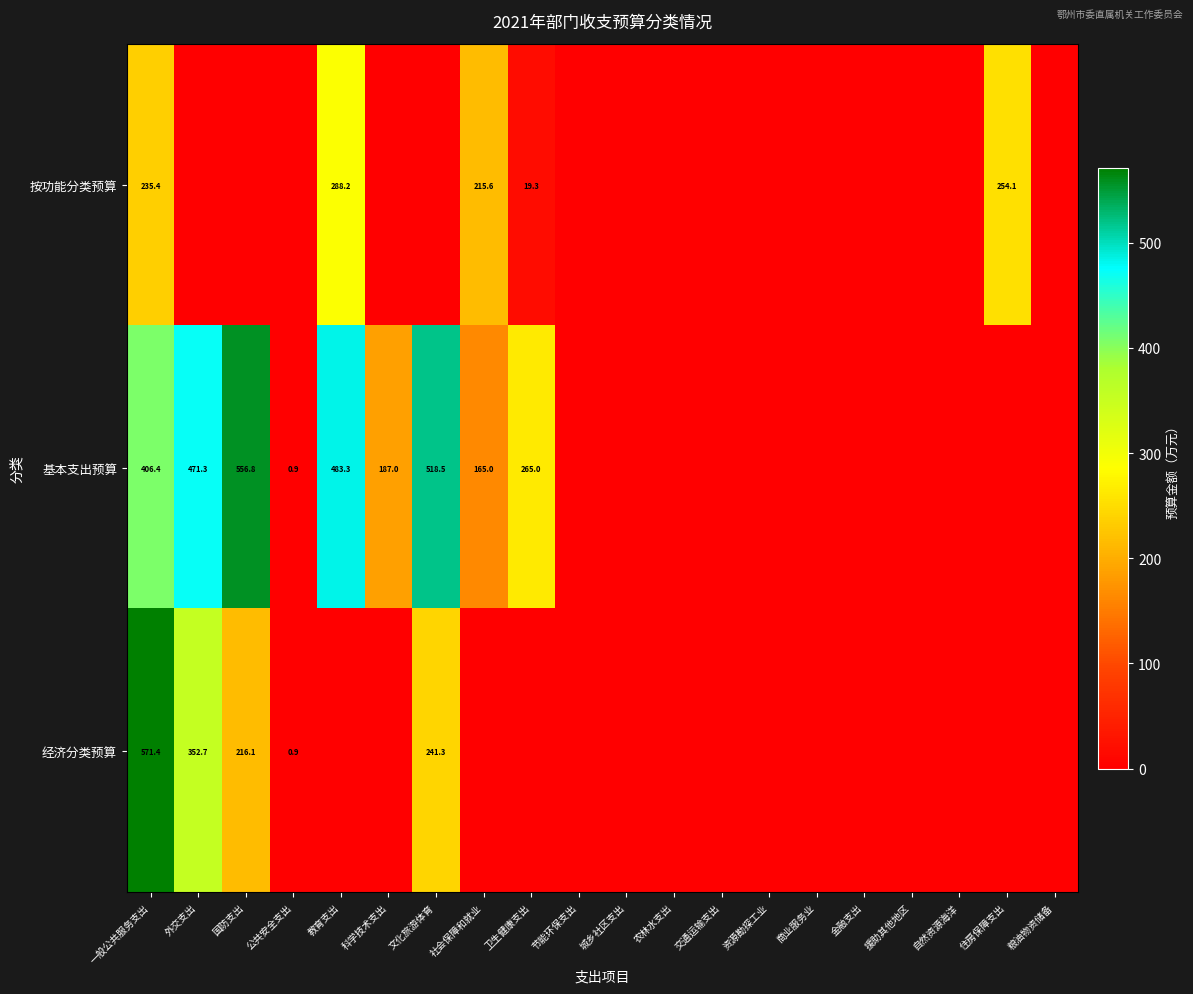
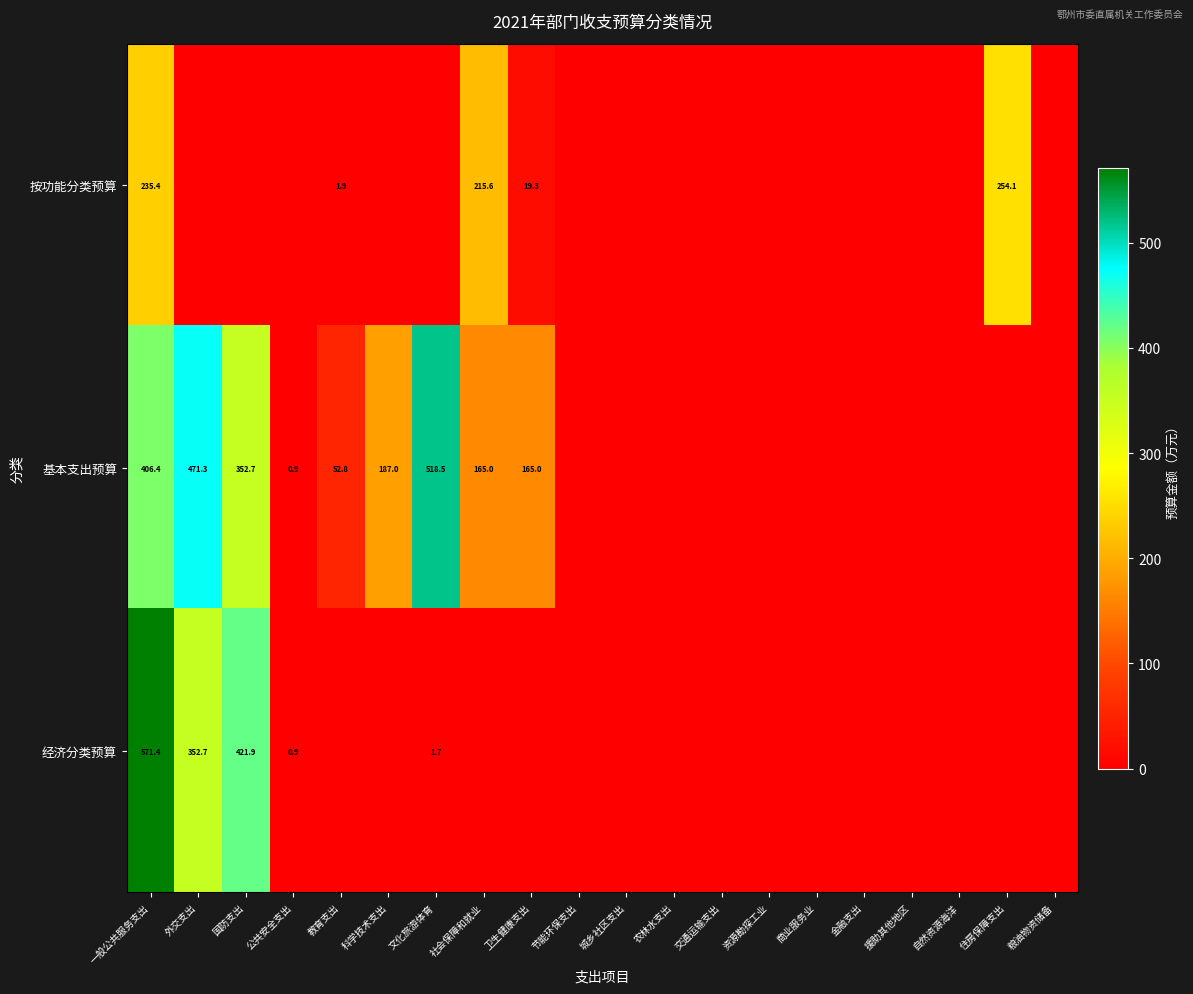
  {
    "按功能分类预算": {
      "一般公共服务支出": 235.4,
-     "教育支出": 288.2,
+     "教育支出": 1.9,
      "社会保障和就业": 215.6,
      "卫生健康支出": 19.3,
      "住房保障支出": 254.1
    },
    "基本支出预算": {
      "一般公共服务支出": 406.4,
      "外交支出": 471.3,
-     "国防支出": 556.8,
+     "国防支出": 352.7,
      "公共安全支出": 0.9,
-     "教育支出": 483.3,
+     "教育支出": 52.8,
      "科学技术支出": 187.0,
      "文化旅游体育": 518.5,
      "社会保障和就业": 165.0,
-     "卫生健康支出": 265.0
+     "卫生健康支出": 165.0
    },
    "经济分类预算": {
      "一般公共服务支出": 571.4,
      "外交支出": 352.7,
-     "国防支出": 216.1,
+     "国防支出": 421.9,
      "公共安全支出": 0.9,
-     "文化旅游体育": 241.3
+     "文化旅游体育": 1.7
    }
  }
